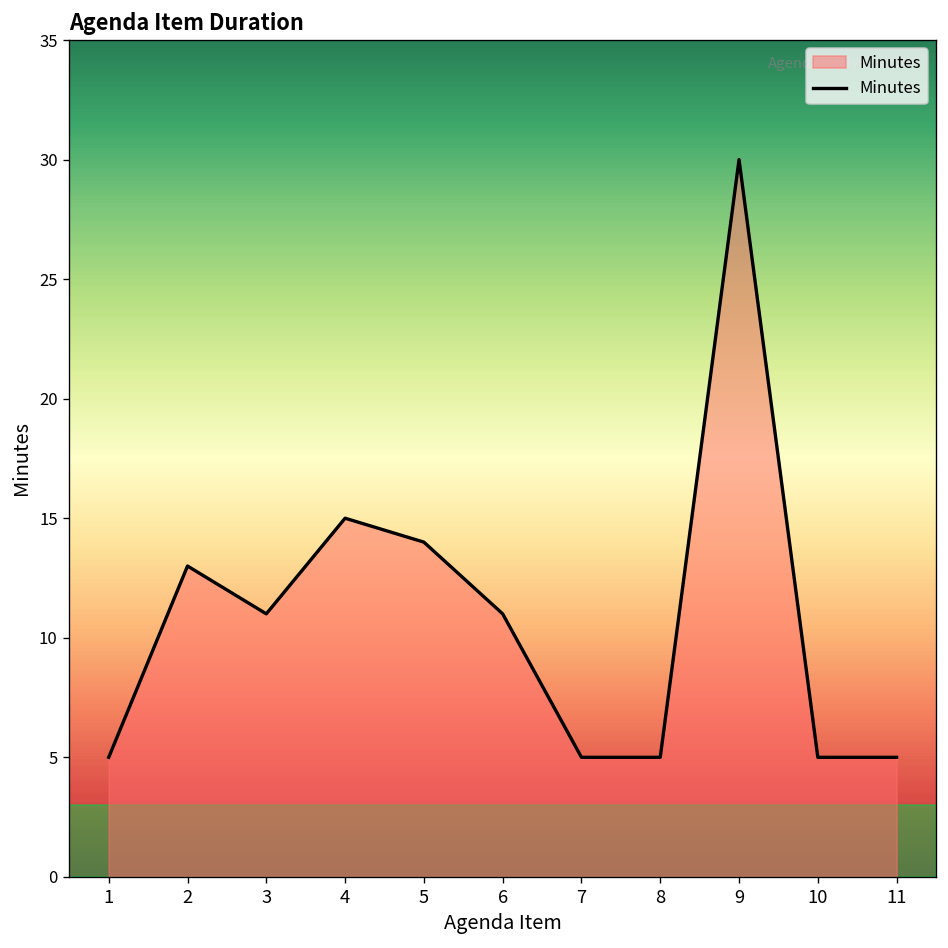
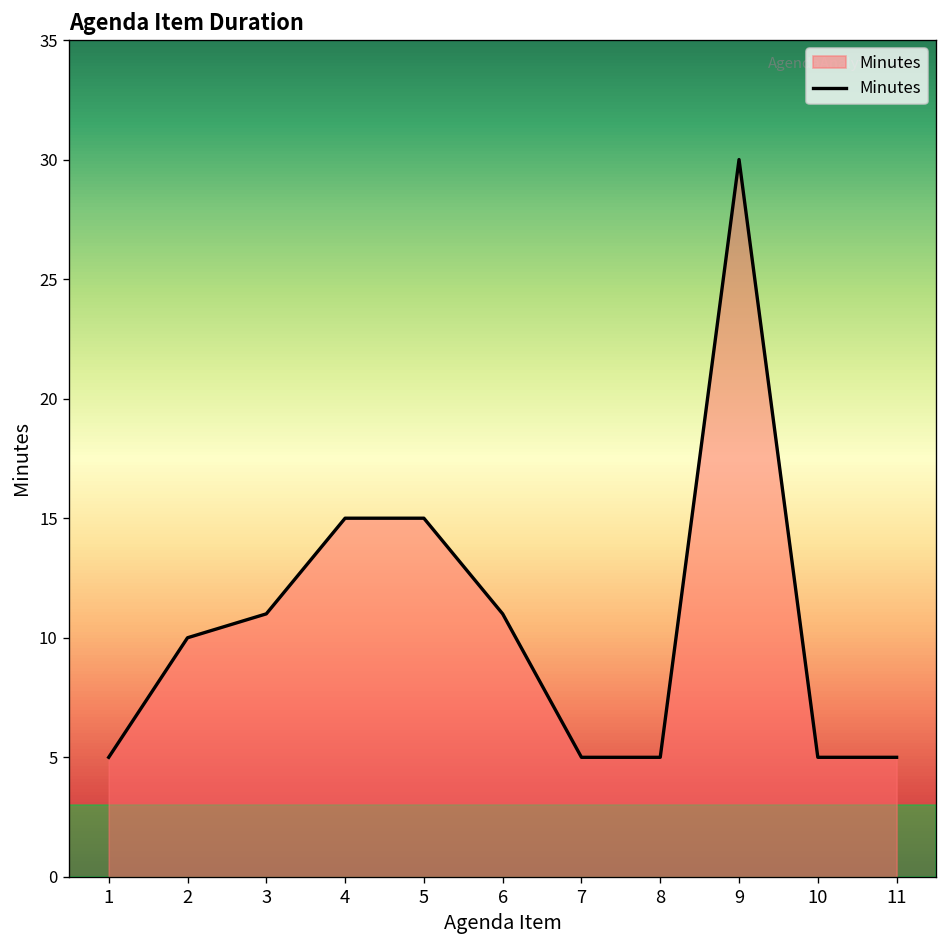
  {
    "1": 5,
-   "2": 13,
+   "2": 10,
    "3": 11,
    "4": 15,
-   "5": 14,
+   "5": 15,
    "6": 11,
    "7": 5,
    "8": 5,
    "9": 30,
    "10": 5,
    "11": 5
  }
